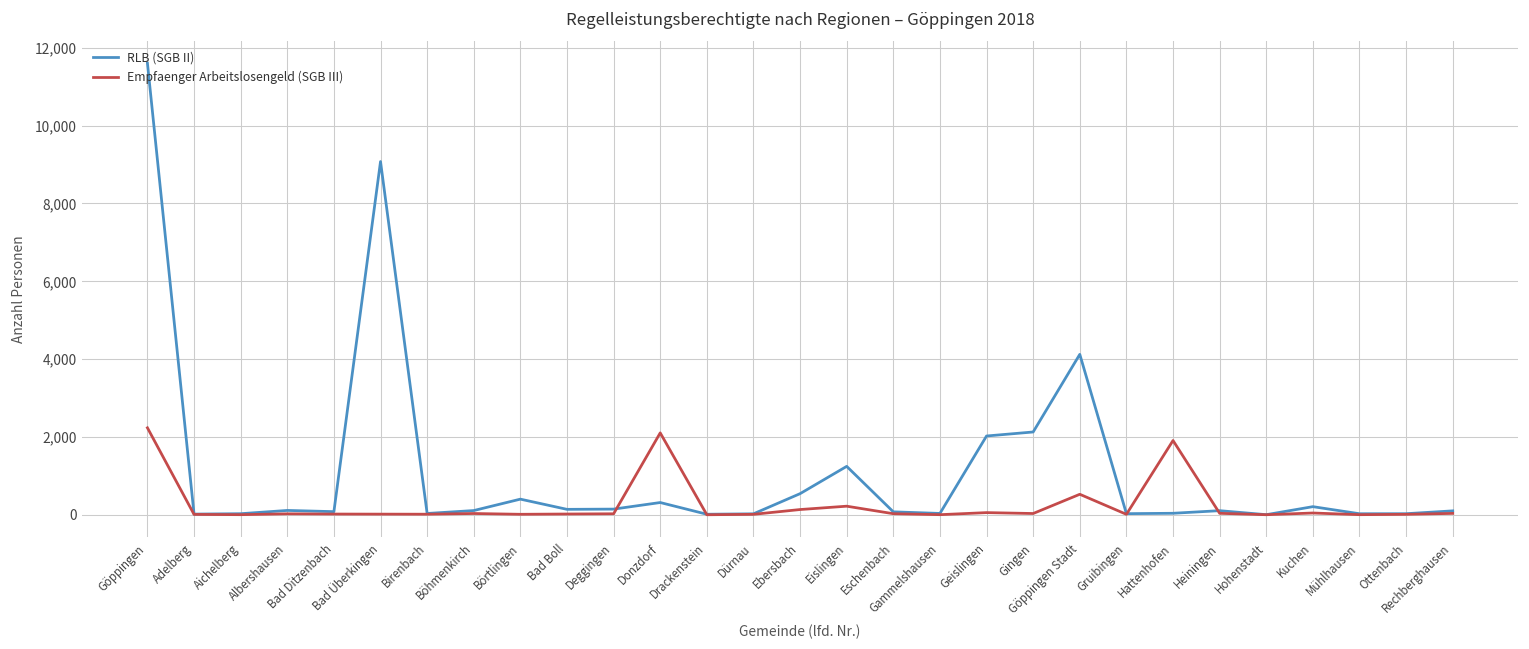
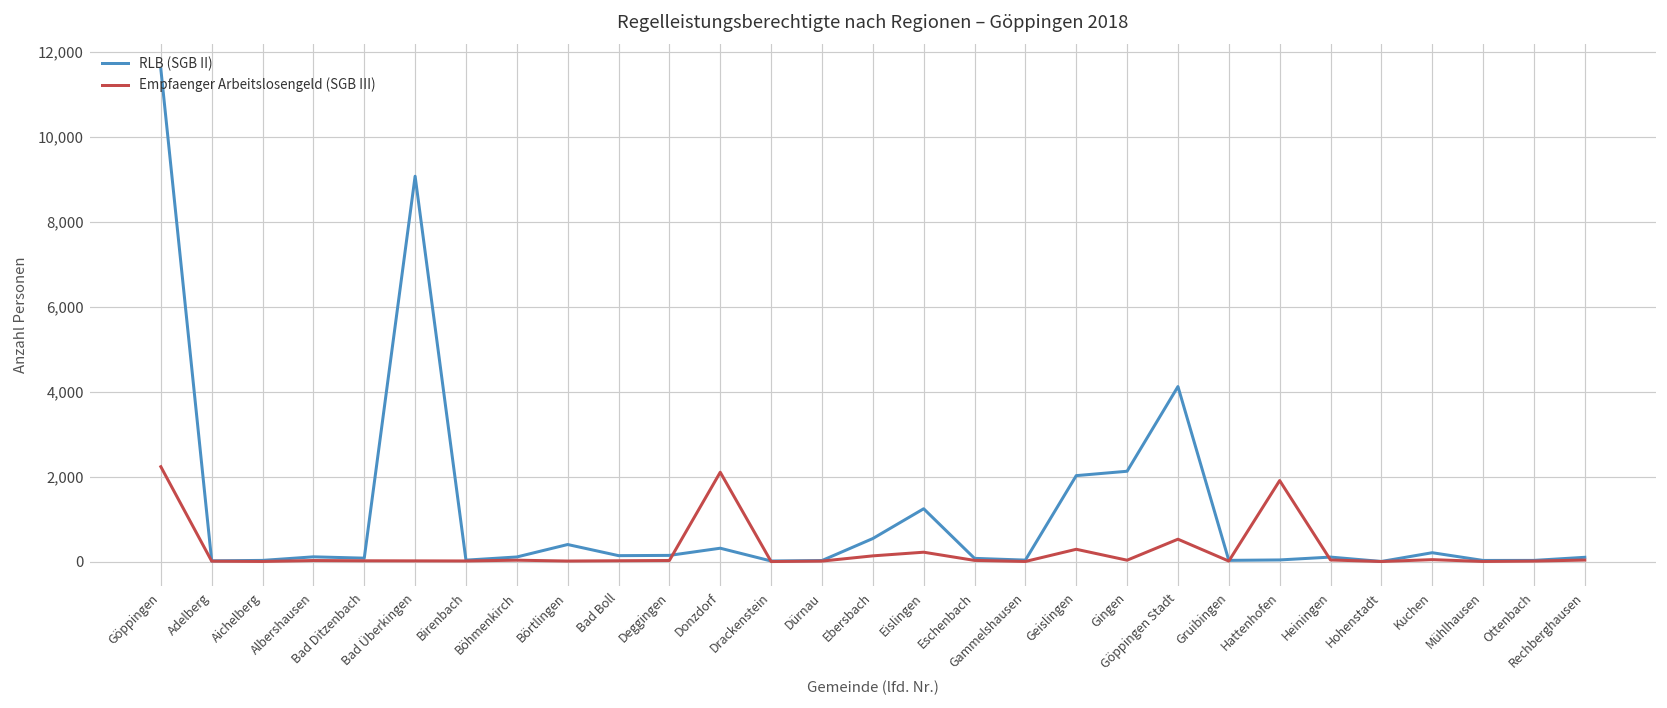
  {
    "RLB (SGB II)": {
      "Göppingen": "11,600",
      "Albershausen": "100",
      "Bad Überkingen": "9,100",
      "Böhmenkirch": "100",
      "Börtlingen": "400",
      "Bad Boll": "100",
      "Deggingen": "200",
      "Donzdorf": "300",
      "Ebersbach": "500",
      "Eislingen": "1,200",
      "Geislingen": "2,000",
      "Gingen": "2,100",
      "Göppingen Stadt": "4,100",
      "Hattenhofen": "0",
      "Kuchen": "200"
    },
    "Empfaenger Arbeitslosengeld (SGB III)": {
      "Göppingen": "2,200",
      "Albershausen": "0",
      "Bad Überkingen": "0",
      "Böhmenkirch": "0",
      "Börtlingen": "0",
      "Bad Boll": "0",
      "Deggingen": "0",
      "Donzdorf": "2,100",
      "Ebersbach": "100",
      "Eislingen": "200",
-     "Geislingen": "100",
+     "Geislingen": "300",
      "Gingen": "0",
      "Göppingen Stadt": "500",
      "Hattenhofen": "1,900",
      "Kuchen": "100"
    }
  }
